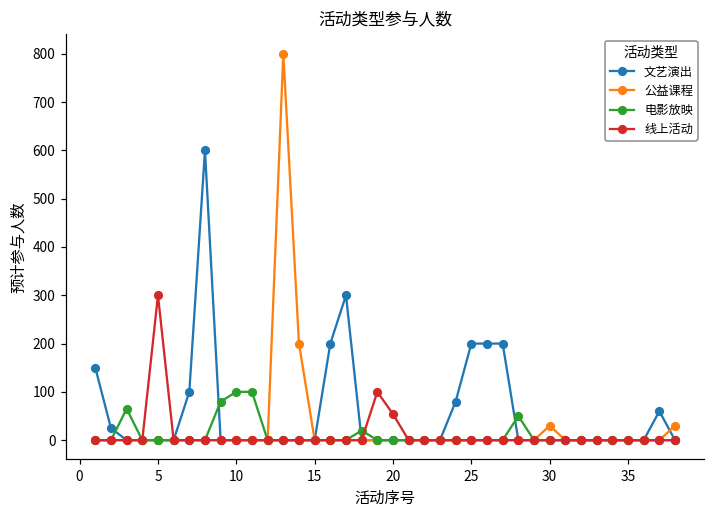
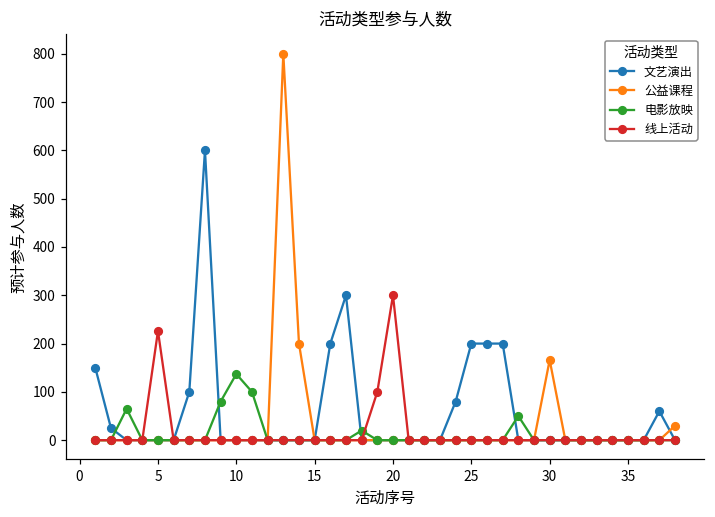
  {
    "文艺演出": {
      "25": 200
    },
    "公益课程": {
-     "30": 30
+     "30": 170
    },
    "电影放映": {
-     "10": 100
+     "10": 140
    },
    "线上活动": {
-     "5": 300,
-     "20": 50
+     "5": 230,
+     "20": 300
    }
  }
